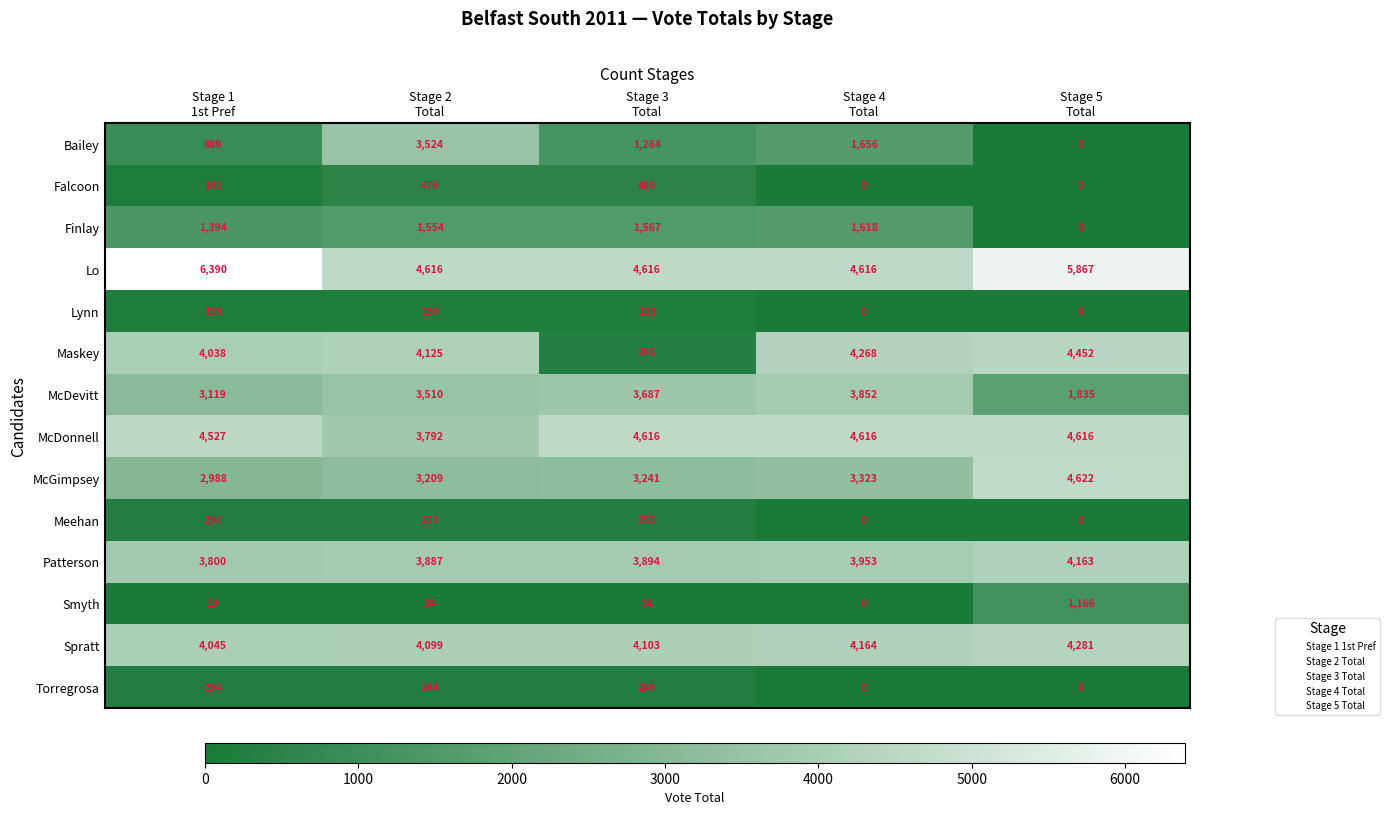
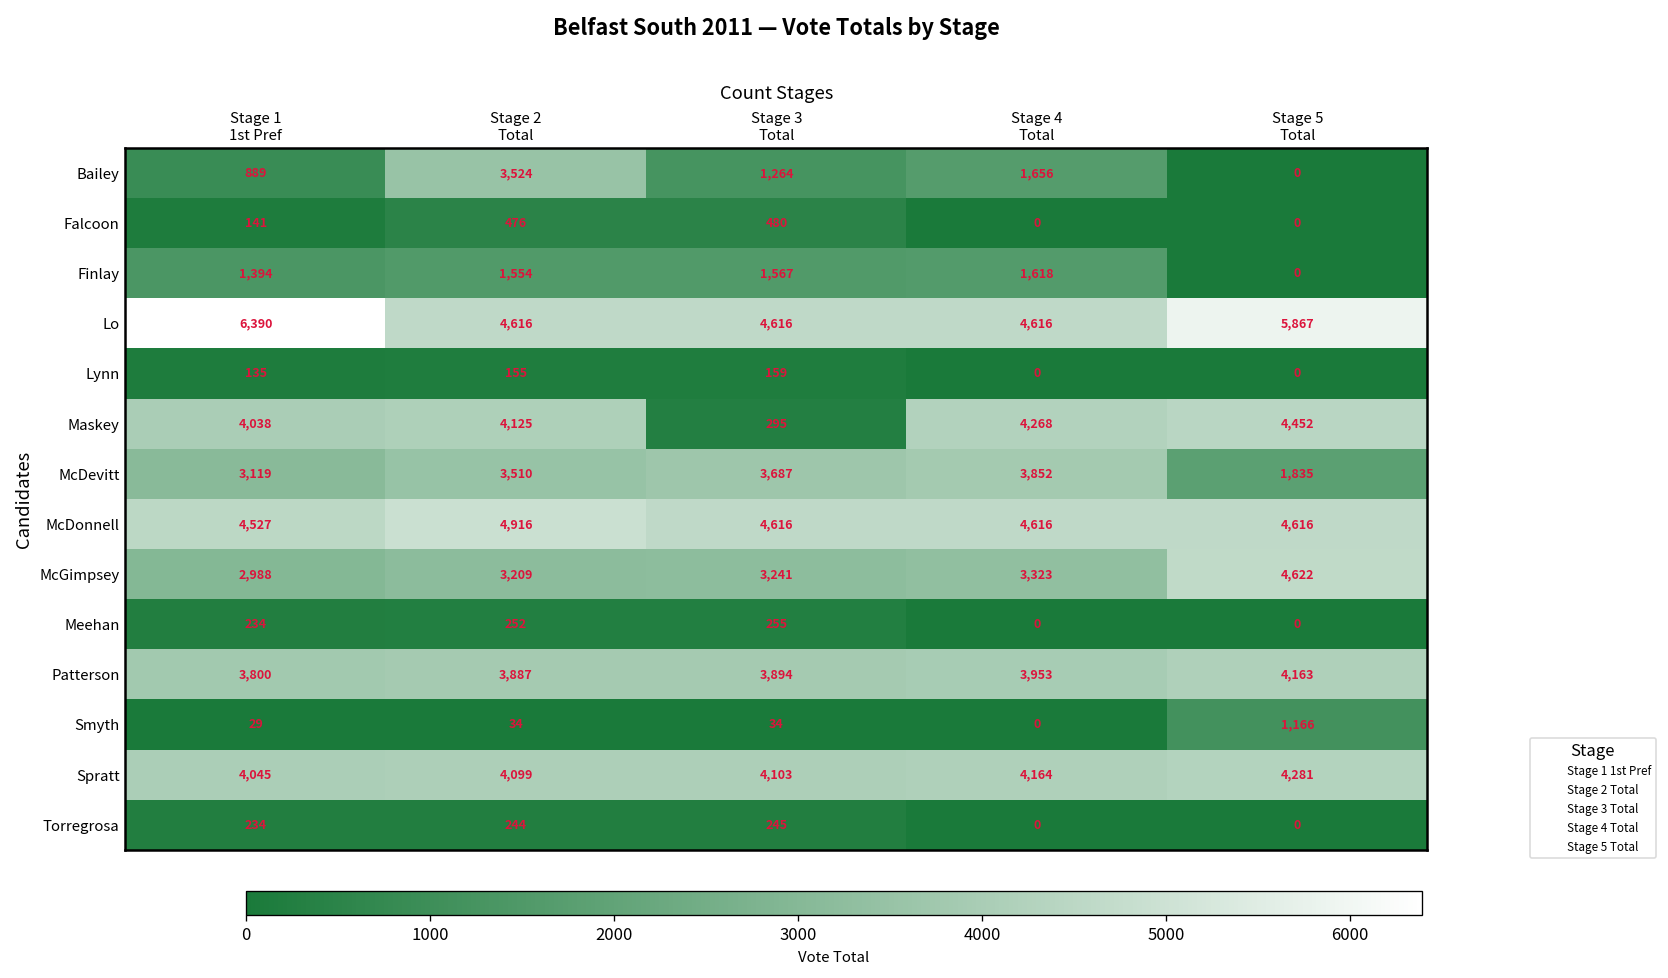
  {
    "Bailey": {
      "Stage 1 1st Pref": "889",
      "Stage 2 Total": "3,524",
      "Stage 3 Total": "1,264",
      "Stage 4 Total": "1,656",
      "Stage 5 Total": "0"
    },
    "Falcoon": {
      "Stage 1 1st Pref": "141",
      "Stage 2 Total": "476",
      "Stage 3 Total": "480",
      "Stage 4 Total": "0",
      "Stage 5 Total": "0"
    },
    "Finlay": {
      "Stage 1 1st Pref": "1,394",
      "Stage 2 Total": "1,554",
      "Stage 3 Total": "1,567",
      "Stage 4 Total": "1,618",
      "Stage 5 Total": "0"
    },
    "Lo": {
      "Stage 1 1st Pref": "6,390",
      "Stage 2 Total": "4,616",
      "Stage 3 Total": "4,616",
      "Stage 4 Total": "4,616",
      "Stage 5 Total": "5,867"
    },
    "Lynn": {
      "Stage 1 1st Pref": "135",
      "Stage 2 Total": "155",
      "Stage 3 Total": "159",
      "Stage 4 Total": "0",
      "Stage 5 Total": "0"
    },
    "Maskey": {
      "Stage 1 1st Pref": "4,038",
      "Stage 2 Total": "4,125",
      "Stage 3 Total": "295",
      "Stage 4 Total": "4,268",
      "Stage 5 Total": "4,452"
    },
    "McDevitt": {
      "Stage 1 1st Pref": "3,119",
      "Stage 2 Total": "3,510",
      "Stage 3 Total": "3,687",
      "Stage 4 Total": "3,852",
      "Stage 5 Total": "1,835"
    },
    "McDonnell": {
      "Stage 1 1st Pref": "4,527",
-     "Stage 2 Total": "3,792",
+     "Stage 2 Total": "4,916",
      "Stage 3 Total": "4,616",
      "Stage 4 Total": "4,616",
      "Stage 5 Total": "4,616"
    },
    "McGimpsey": {
      "Stage 1 1st Pref": "2,988",
      "Stage 2 Total": "3,209",
      "Stage 3 Total": "3,241",
      "Stage 4 Total": "3,323",
      "Stage 5 Total": "4,622"
    },
    "Meehan": {
      "Stage 1 1st Pref": "234",
      "Stage 2 Total": "252",
      "Stage 3 Total": "255",
      "Stage 4 Total": "0",
      "Stage 5 Total": "0"
    },
    "Patterson": {
      "Stage 1 1st Pref": "3,800",
      "Stage 2 Total": "3,887",
      "Stage 3 Total": "3,894",
      "Stage 4 Total": "3,953",
      "Stage 5 Total": "4,163"
    },
    "Smyth": {
      "Stage 1 1st Pref": "29",
      "Stage 2 Total": "34",
      "Stage 3 Total": "34",
      "Stage 4 Total": "0",
      "Stage 5 Total": "1,166"
    },
    "Spratt": {
      "Stage 1 1st Pref": "4,045",
      "Stage 2 Total": "4,099",
      "Stage 3 Total": "4,103",
      "Stage 4 Total": "4,164",
      "Stage 5 Total": "4,281"
    },
    "Torregrosa": {
      "Stage 1 1st Pref": "234",
      "Stage 2 Total": "244",
      "Stage 3 Total": "245",
      "Stage 4 Total": "0",
      "Stage 5 Total": "0"
    }
  }
